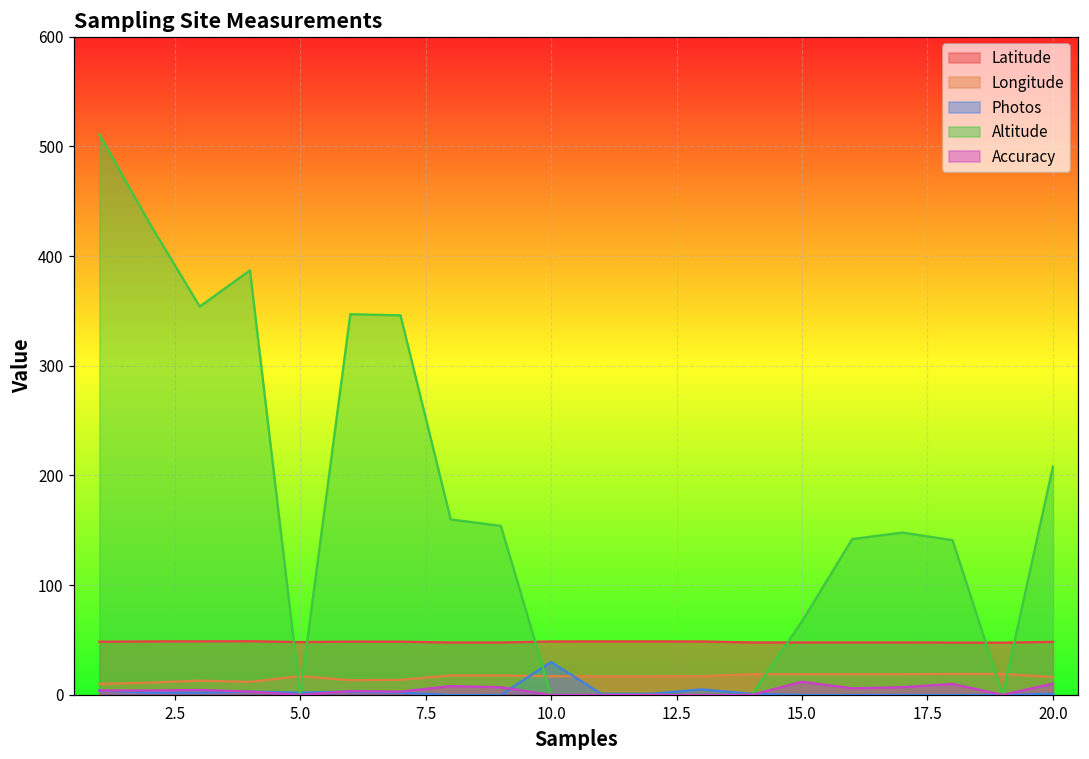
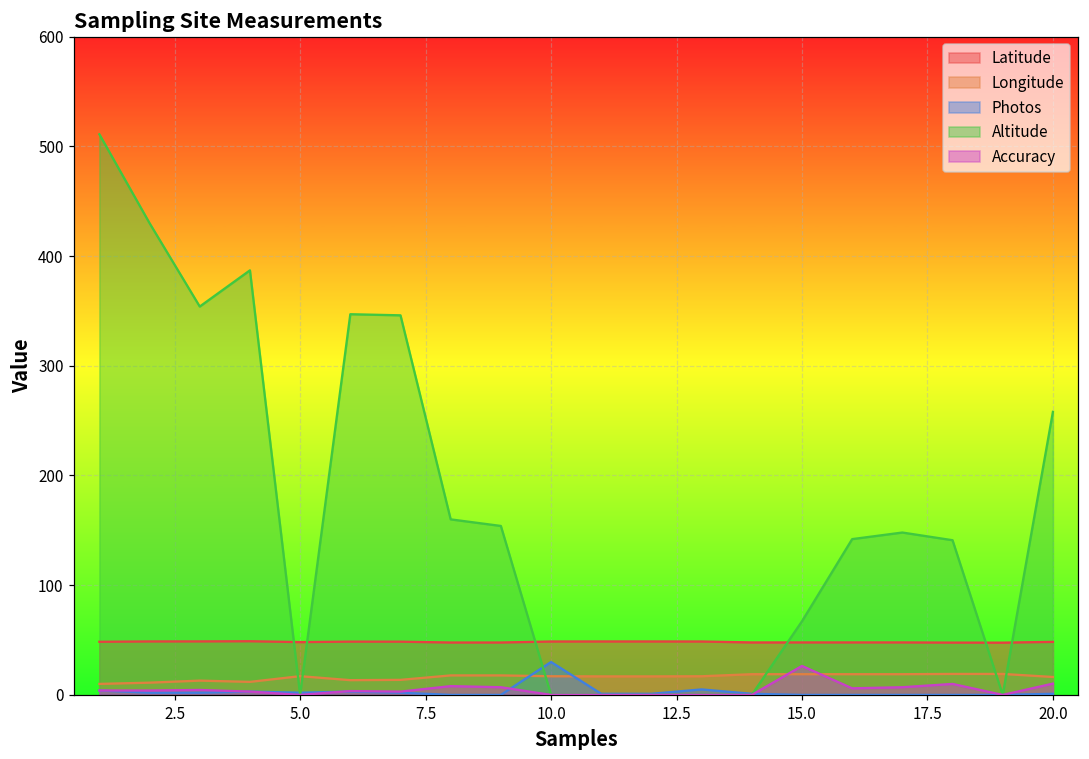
  {
    "Photos": {
      "10.0": 30,
      "15.0": 0,
      "20.0": 0
    },
    "Altitude": {
      "15.0": 70,
-     "20.0": 210
+     "20.0": 260
    },
    "Accuracy": {
-     "15.0": 10,
+     "15.0": 30,
      "20.0": 10
    }
  }
